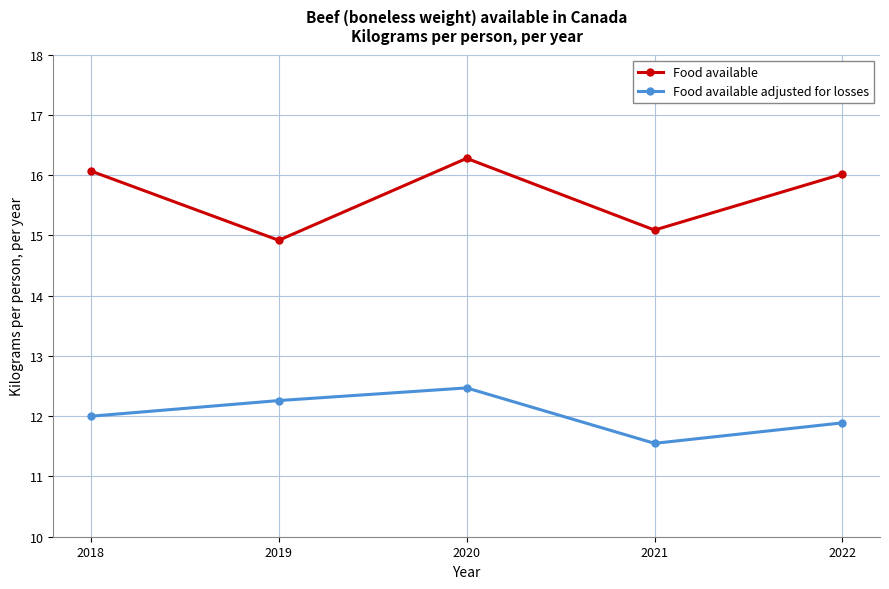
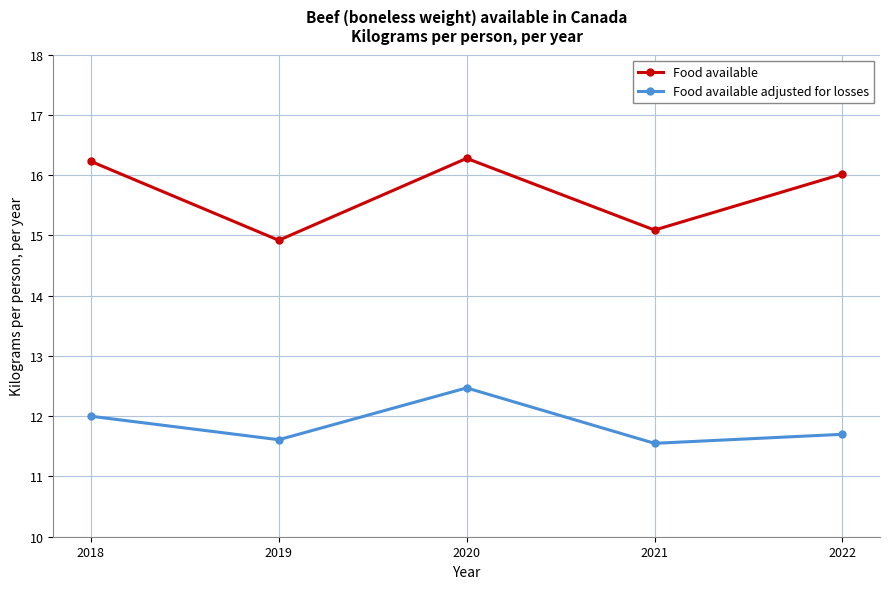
  {
    "Food available": {
-     "2018": 16.1,
+     "2018": 16.2,
      "2019": 14.9,
      "2020": 16.3,
      "2021": 15.1,
      "2022": 16.0
    },
    "Food available adjusted for losses": {
      "2018": 12.0,
-     "2019": 12.3,
+     "2019": 11.6,
      "2020": 12.5,
      "2021": 11.6,
-     "2022": 11.9
+     "2022": 11.7
    }
  }
